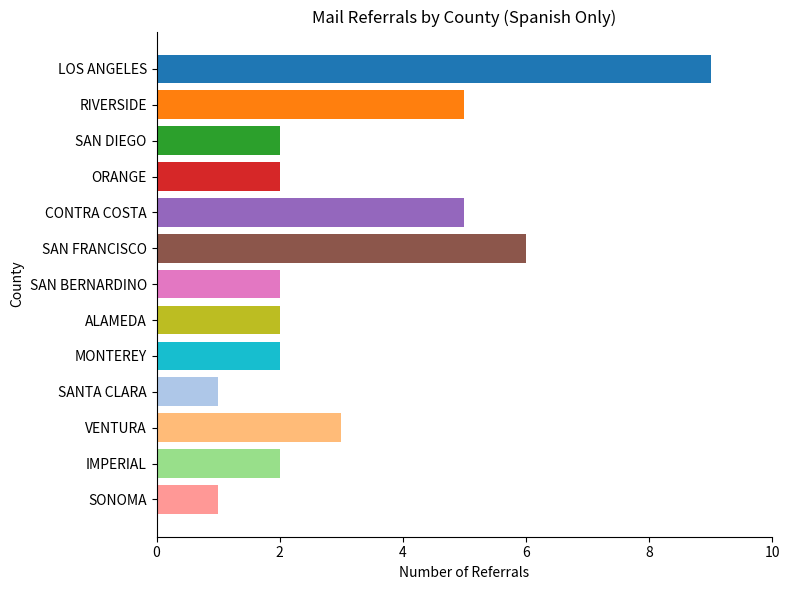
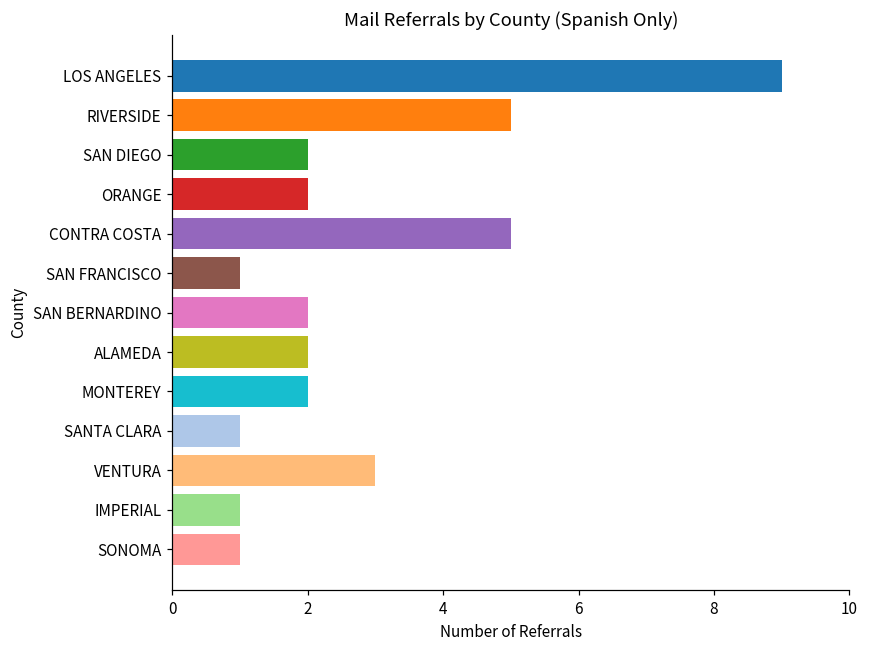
  {
    "LOS ANGELES": 9,
    "RIVERSIDE": 5,
    "SAN DIEGO": 2,
    "ORANGE": 2,
    "CONTRA COSTA": 5,
-   "SAN FRANCISCO": 6,
+   "SAN FRANCISCO": 1,
    "SAN BERNARDINO": 2,
    "ALAMEDA": 2,
    "MONTEREY": 2,
    "SANTA CLARA": 1,
    "VENTURA": 3,
-   "IMPERIAL": 2,
+   "IMPERIAL": 1,
    "SONOMA": 1
  }
